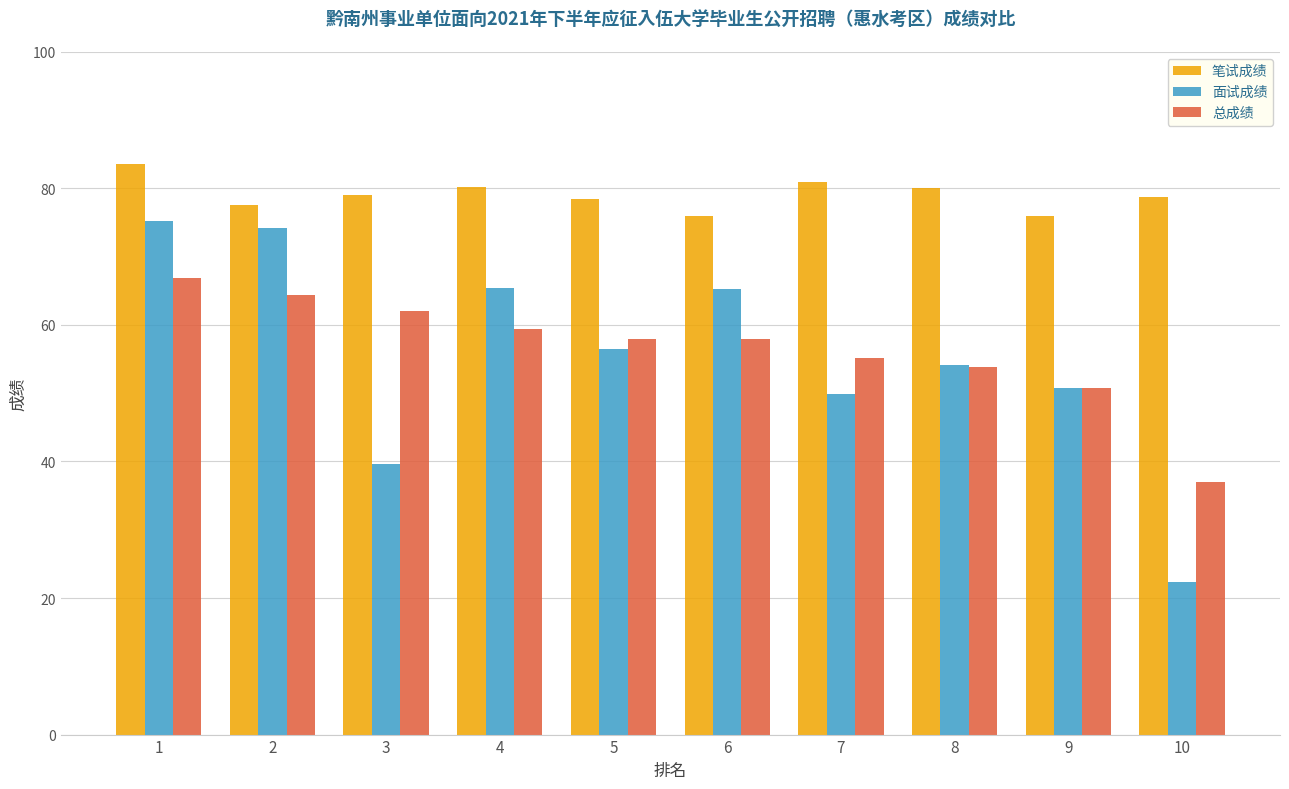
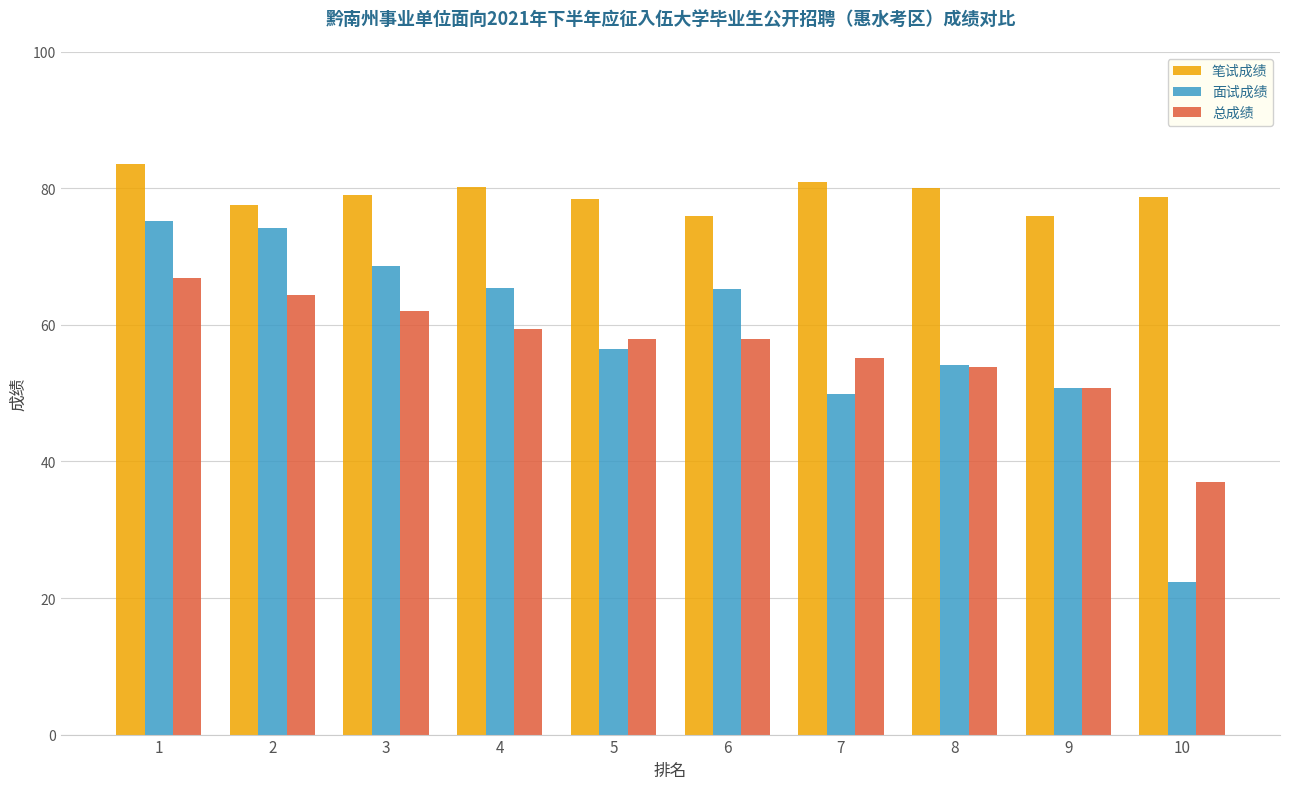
  {
    "笔试成绩": {
      "1": 84,
      "2": 78,
      "3": 79,
      "4": 80,
      "5": 78,
      "6": 76,
      "7": 81,
      "8": 80,
      "9": 76,
      "10": 79
    },
    "面试成绩": {
      "1": 75,
      "2": 74,
-     "3": 40,
+     "3": 69,
      "4": 65,
      "5": 56,
      "6": 65,
      "7": 50,
      "8": 54,
      "9": 51,
      "10": 22
    },
    "总成绩": {
      "1": 67,
      "2": 64,
      "3": 62,
      "4": 59,
      "5": 58,
      "6": 58,
      "7": 55,
      "8": 54,
      "9": 51,
      "10": 37
    }
  }
